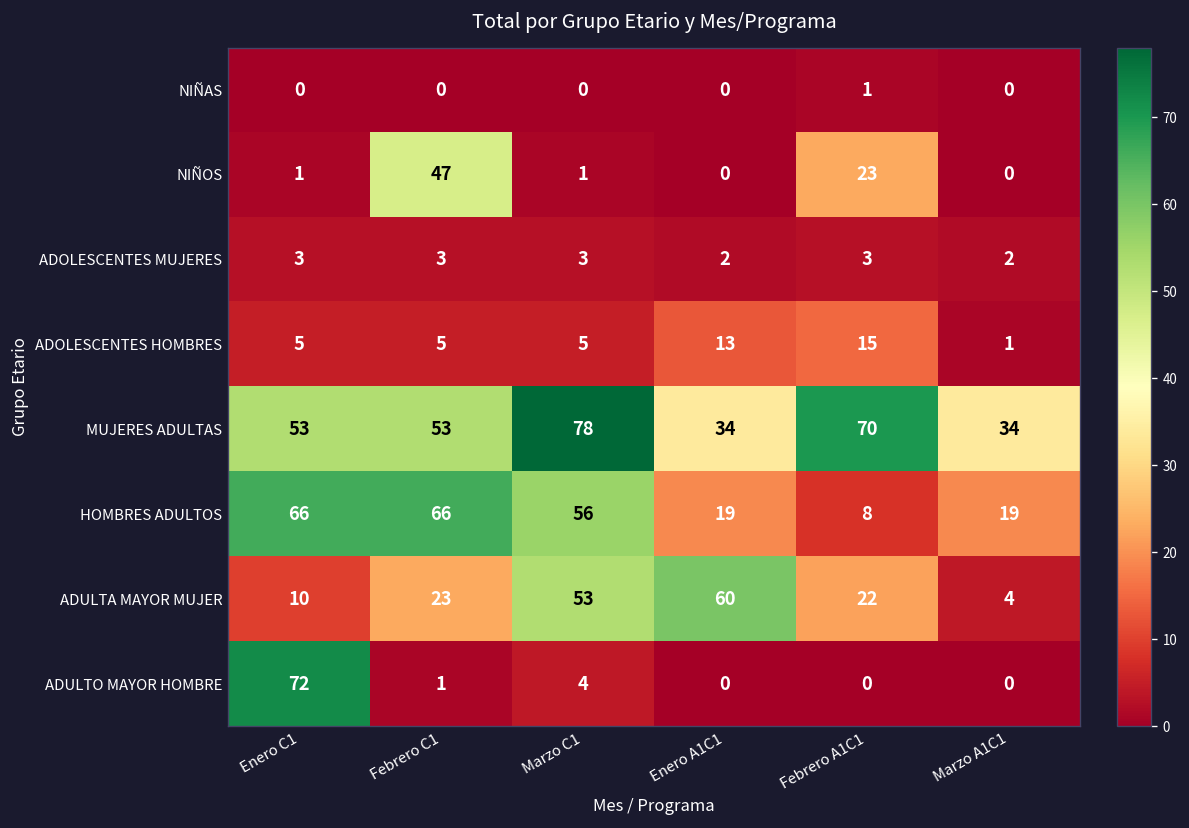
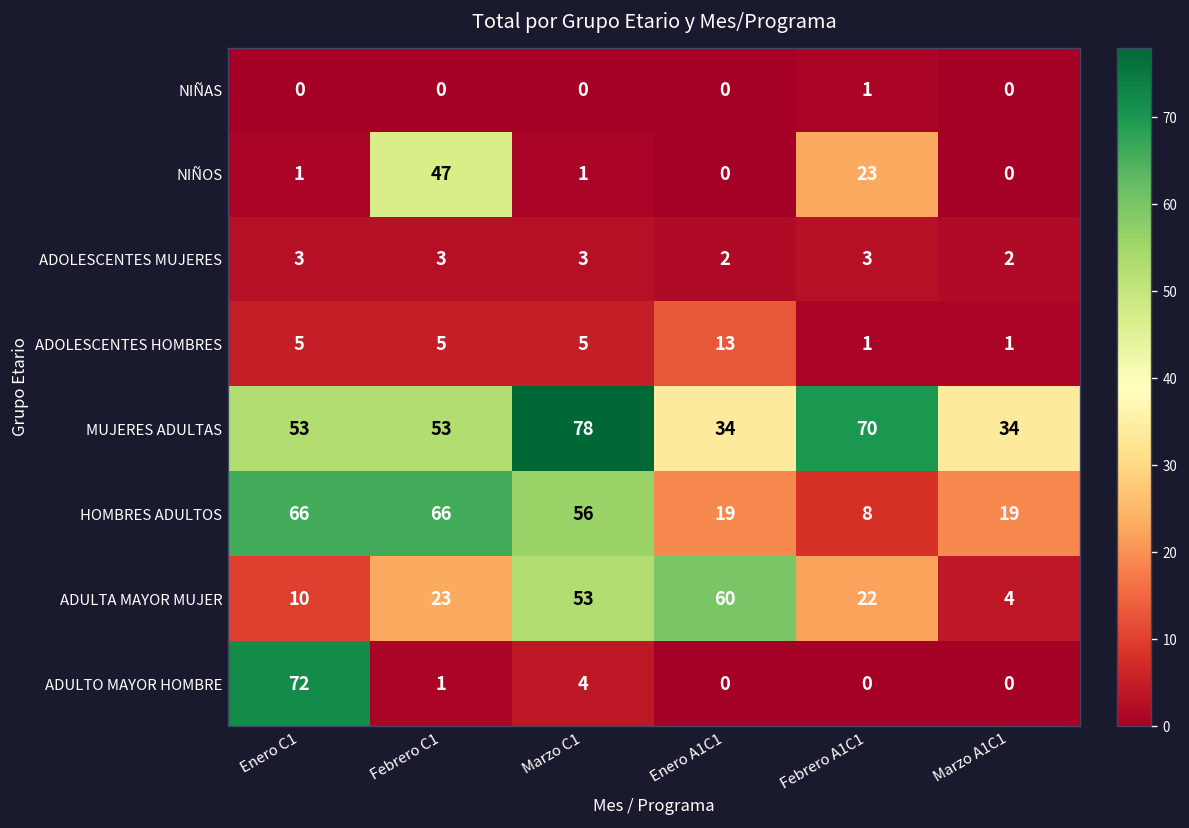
  {
    "NIÑAS": {
      "Enero C1": 0,
      "Febrero C1": 0,
      "Marzo C1": 0,
      "Enero A1C1": 0,
      "Febrero A1C1": 1,
      "Marzo A1C1": 0
    },
    "NIÑOS": {
      "Enero C1": 1,
      "Febrero C1": 47,
      "Marzo C1": 1,
      "Enero A1C1": 0,
      "Febrero A1C1": 23,
      "Marzo A1C1": 0
    },
    "ADOLESCENTES MUJERES": {
      "Enero C1": 3,
      "Febrero C1": 3,
      "Marzo C1": 3,
      "Enero A1C1": 2,
      "Febrero A1C1": 3,
      "Marzo A1C1": 2
    },
    "ADOLESCENTES HOMBRES": {
      "Enero C1": 5,
      "Febrero C1": 5,
      "Marzo C1": 5,
      "Enero A1C1": 13,
-     "Febrero A1C1": 15,
+     "Febrero A1C1": 1,
      "Marzo A1C1": 1
    },
    "MUJERES ADULTAS": {
      "Enero C1": 53,
      "Febrero C1": 53,
      "Marzo C1": 78,
      "Enero A1C1": 34,
      "Febrero A1C1": 70,
      "Marzo A1C1": 34
    },
    "HOMBRES ADULTOS": {
      "Enero C1": 66,
      "Febrero C1": 66,
      "Marzo C1": 56,
      "Enero A1C1": 19,
      "Febrero A1C1": 8,
      "Marzo A1C1": 19
    },
    "ADULTA MAYOR MUJER": {
      "Enero C1": 10,
      "Febrero C1": 23,
      "Marzo C1": 53,
      "Enero A1C1": 60,
      "Febrero A1C1": 22,
      "Marzo A1C1": 4
    },
    "ADULTO MAYOR HOMBRE": {
      "Enero C1": 72,
      "Febrero C1": 1,
      "Marzo C1": 4,
      "Enero A1C1": 0,
      "Febrero A1C1": 0,
      "Marzo A1C1": 0
    }
  }
